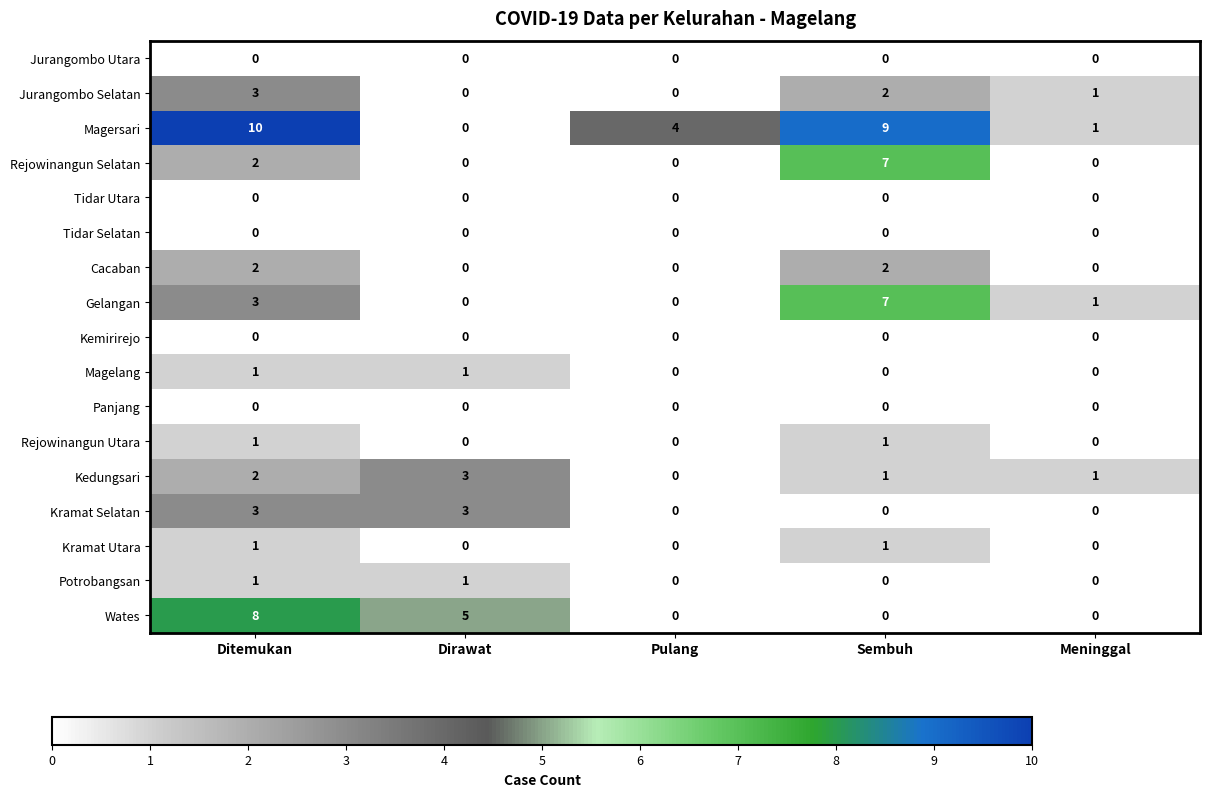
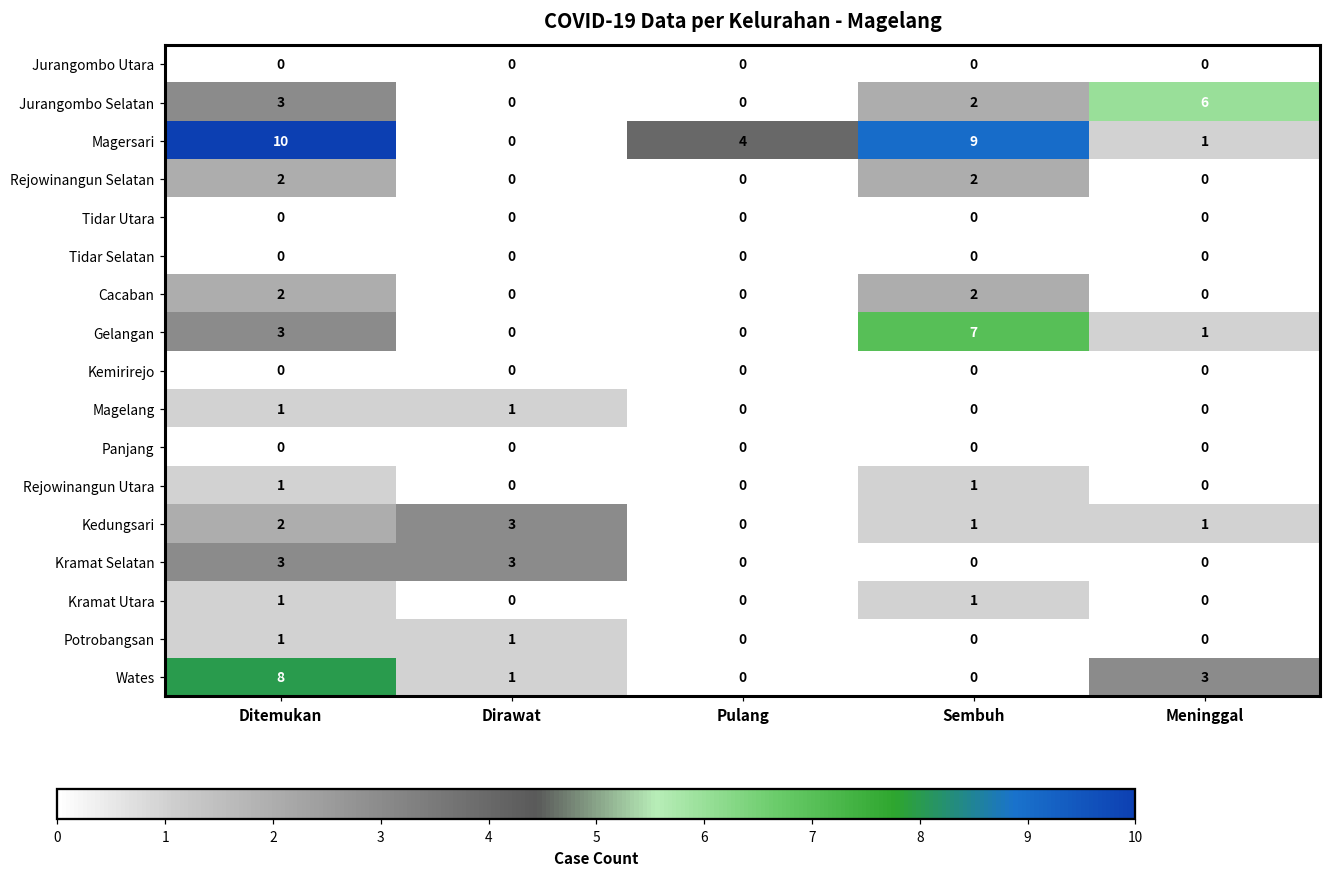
  {
    "Jurangombo Utara": {
      "Ditemukan": 0,
      "Dirawat": 0,
      "Pulang": 0,
      "Sembuh": 0,
      "Meninggal": 0
    },
    "Jurangombo Selatan": {
      "Ditemukan": 3,
      "Dirawat": 0,
      "Pulang": 0,
      "Sembuh": 2,
-     "Meninggal": 1
+     "Meninggal": 6
    },
    "Magersari": {
      "Ditemukan": 10,
      "Dirawat": 0,
      "Pulang": 4,
      "Sembuh": 9,
      "Meninggal": 1
    },
    "Rejowinangun Selatan": {
      "Ditemukan": 2,
      "Dirawat": 0,
      "Pulang": 0,
-     "Sembuh": 7,
+     "Sembuh": 2,
      "Meninggal": 0
    },
    "Tidar Utara": {
      "Ditemukan": 0,
      "Dirawat": 0,
      "Pulang": 0,
      "Sembuh": 0,
      "Meninggal": 0
    },
    "Tidar Selatan": {
      "Ditemukan": 0,
      "Dirawat": 0,
      "Pulang": 0,
      "Sembuh": 0,
      "Meninggal": 0
    },
    "Cacaban": {
      "Ditemukan": 2,
      "Dirawat": 0,
      "Pulang": 0,
      "Sembuh": 2,
      "Meninggal": 0
    },
    "Gelangan": {
      "Ditemukan": 3,
      "Dirawat": 0,
      "Pulang": 0,
      "Sembuh": 7,
      "Meninggal": 1
    },
    "Kemirirejo": {
      "Ditemukan": 0,
      "Dirawat": 0,
      "Pulang": 0,
      "Sembuh": 0,
      "Meninggal": 0
    },
    "Magelang": {
      "Ditemukan": 1,
      "Dirawat": 1,
      "Pulang": 0,
      "Sembuh": 0,
      "Meninggal": 0
    },
    "Panjang": {
      "Ditemukan": 0,
      "Dirawat": 0,
      "Pulang": 0,
      "Sembuh": 0,
      "Meninggal": 0
    },
    "Rejowinangun Utara": {
      "Ditemukan": 1,
      "Dirawat": 0,
      "Pulang": 0,
      "Sembuh": 1,
      "Meninggal": 0
    },
    "Kedungsari": {
      "Ditemukan": 2,
      "Dirawat": 3,
      "Pulang": 0,
      "Sembuh": 1,
      "Meninggal": 1
    },
    "Kramat Selatan": {
      "Ditemukan": 3,
      "Dirawat": 3,
      "Pulang": 0,
      "Sembuh": 0,
      "Meninggal": 0
    },
    "Kramat Utara": {
      "Ditemukan": 1,
      "Dirawat": 0,
      "Pulang": 0,
      "Sembuh": 1,
      "Meninggal": 0
    },
    "Potrobangsan": {
      "Ditemukan": 1,
      "Dirawat": 1,
      "Pulang": 0,
      "Sembuh": 0,
      "Meninggal": 0
    },
    "Wates": {
      "Ditemukan": 8,
-     "Dirawat": 5,
+     "Dirawat": 1,
      "Pulang": 0,
      "Sembuh": 0,
-     "Meninggal": 0
+     "Meninggal": 3
    }
  }
